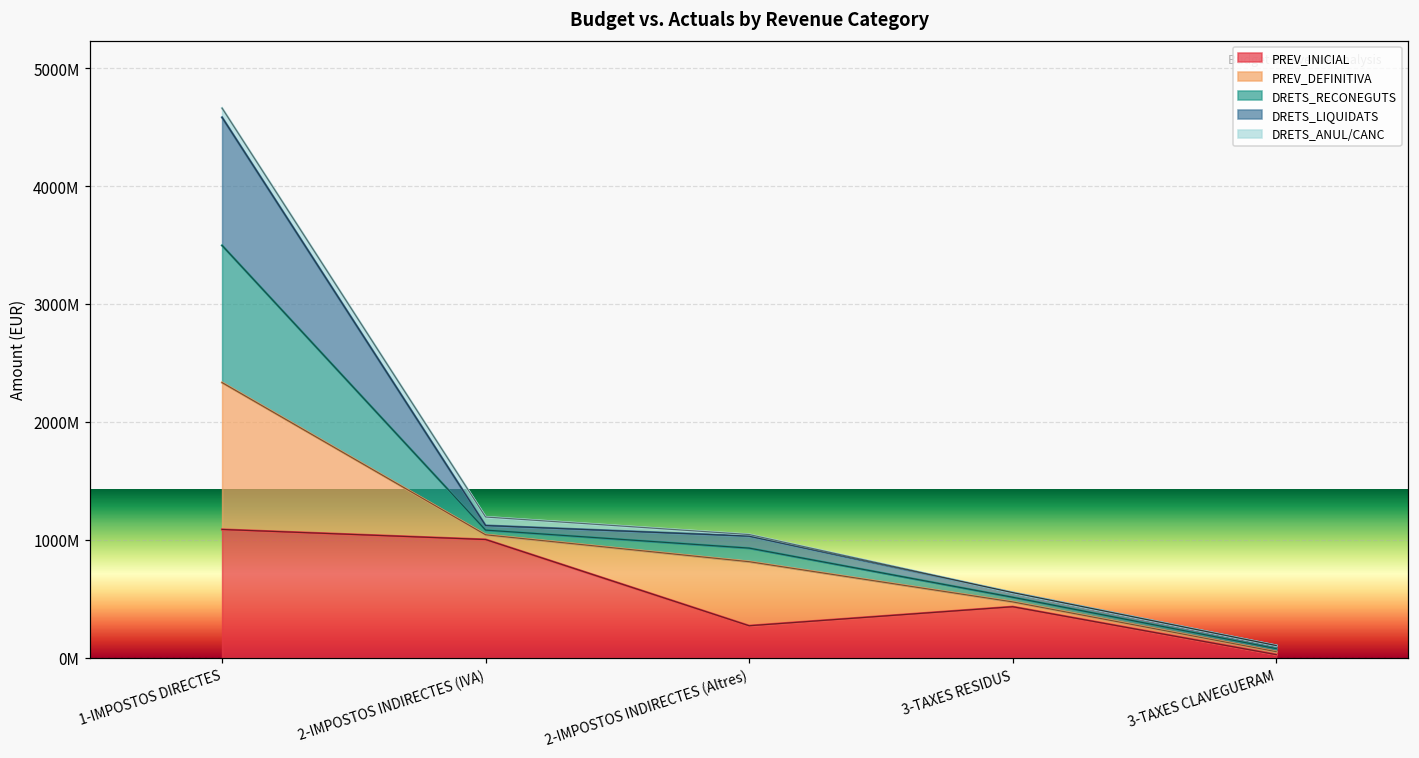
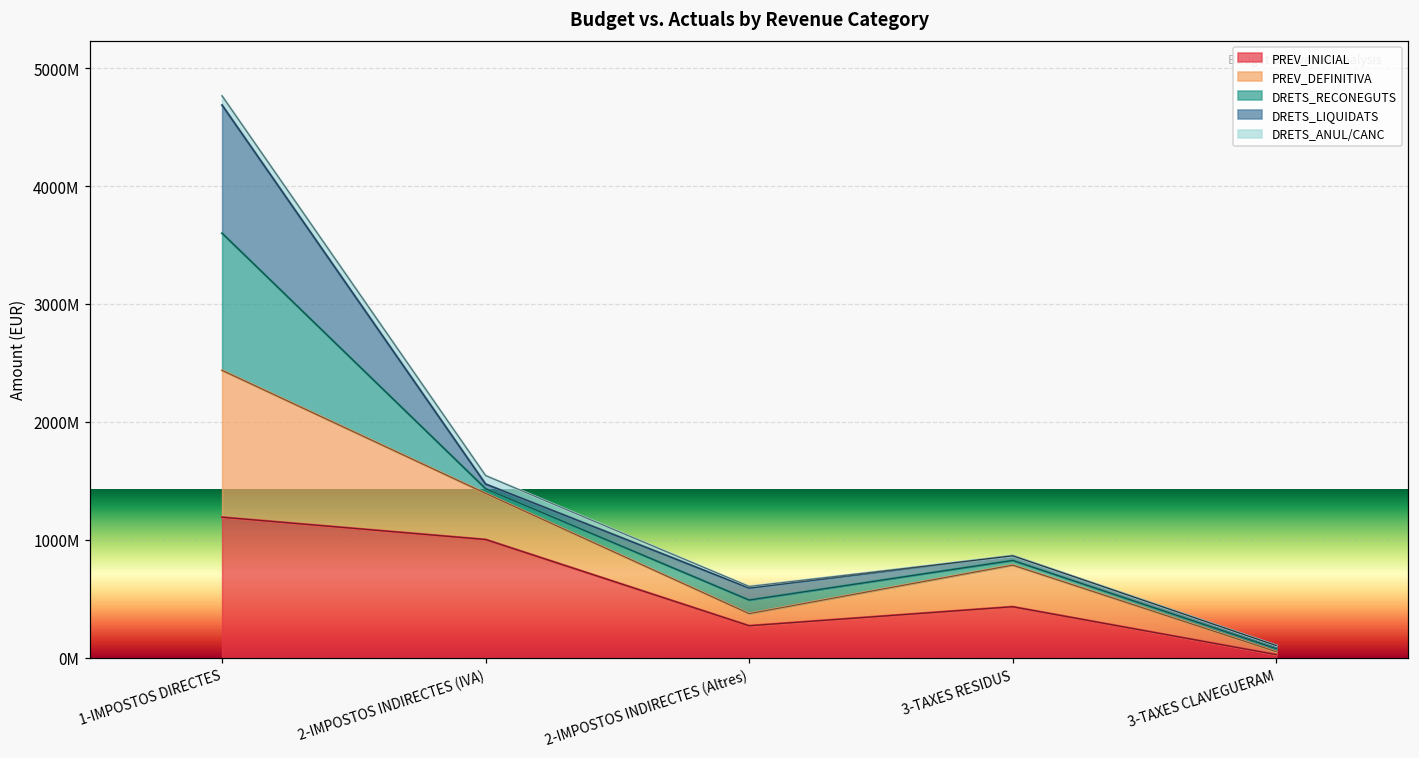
  {
    "PREV_INICIAL": {
-     "1-IMPOSTOS DIRECTES": 1090000000,
+     "1-IMPOSTOS DIRECTES": 1190000000,
      "2-IMPOSTOS INDIRECTES (IVA)": 1000000000,
      "2-IMPOSTOS INDIRECTES (Altres)": 270000000,
      "3-TAXES RESIDUS": 430000000,
      "3-TAXES CLAVEGUERAM": 20000000
    },
    "PREV_DEFINITIVA": {
      "1-IMPOSTOS DIRECTES": 1250000000,
-     "2-IMPOSTOS INDIRECTES (IVA)": 40000000,
-     "2-IMPOSTOS INDIRECTES (Altres)": 540000000,
-     "3-TAXES RESIDUS": 40000000,
+     "2-IMPOSTOS INDIRECTES (IVA)": 390000000,
+     "2-IMPOSTOS INDIRECTES (Altres)": 100000000,
+     "3-TAXES RESIDUS": 350000000,
      "3-TAXES CLAVEGUERAM": 20000000
    },
    "DRETS_ANUL/CANC": {
      "1-IMPOSTOS DIRECTES": 80000000,
      "2-IMPOSTOS INDIRECTES (IVA)": 70000000
    }
  }
